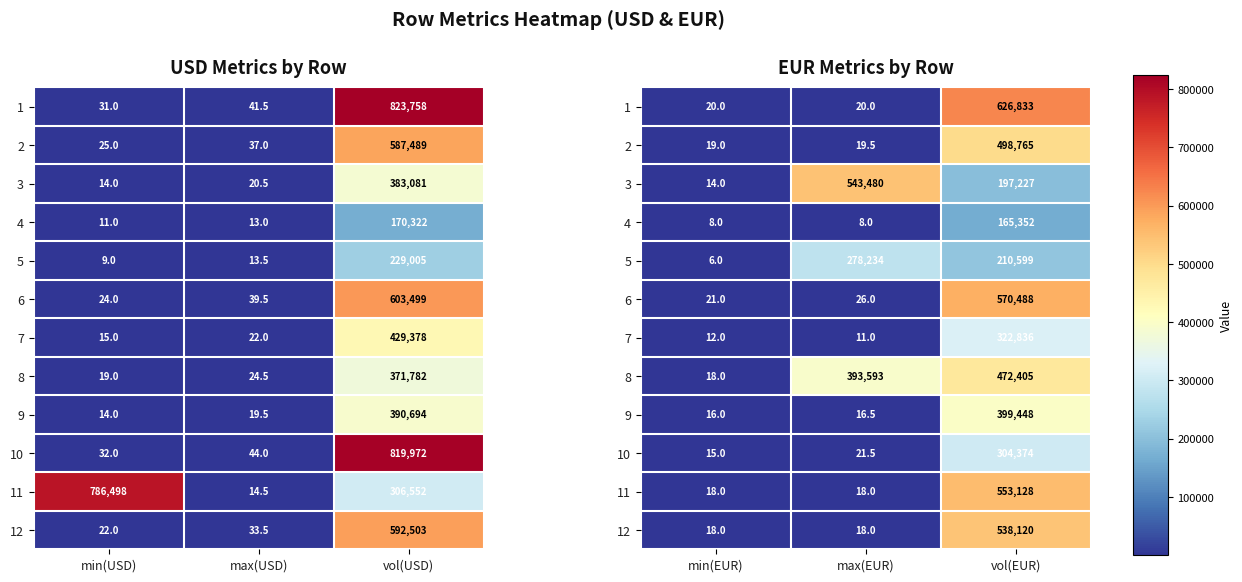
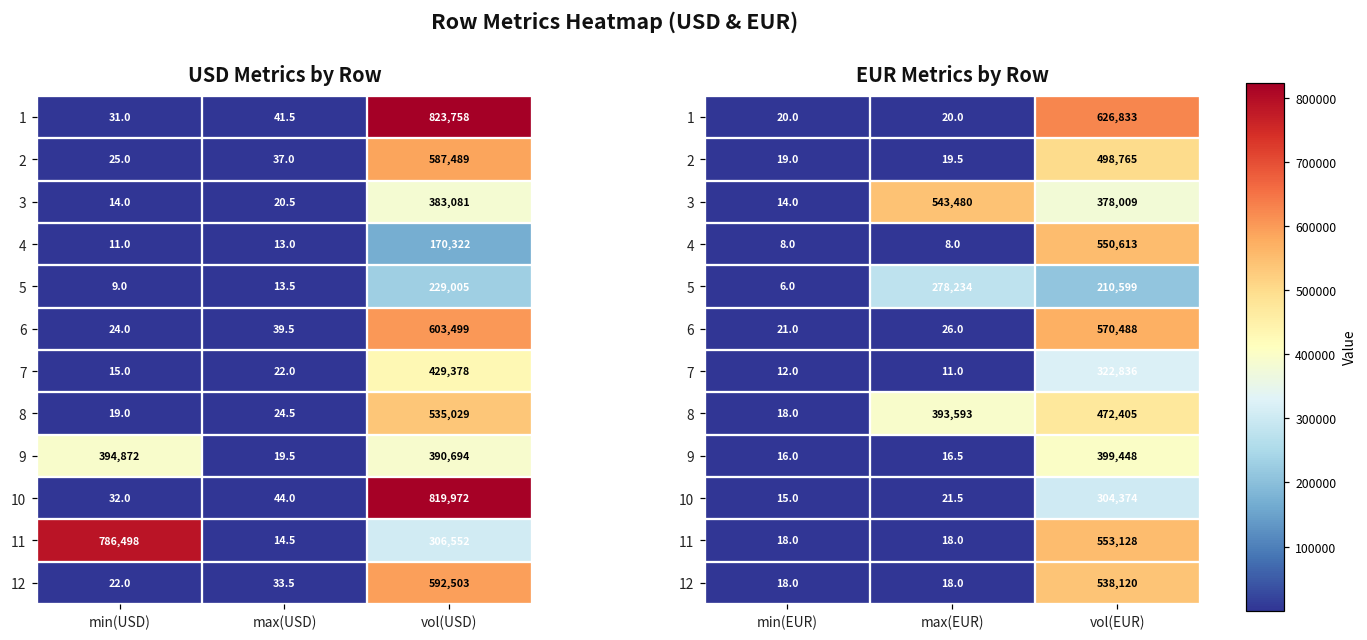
  {
    "USD Metrics by Row": {
      "1": {
        "min(USD)": "31.0",
        "max(USD)": "41.5",
        "vol(USD)": "823,758"
      },
      "2": {
        "min(USD)": "25.0",
        "max(USD)": "37.0",
        "vol(USD)": "587,489"
      },
      "3": {
        "min(USD)": "14.0",
        "max(USD)": "20.5",
        "vol(USD)": "383,081"
      },
      "4": {
        "min(USD)": "11.0",
        "max(USD)": "13.0",
        "vol(USD)": "170,322"
      },
      "5": {
        "min(USD)": "9.0",
        "max(USD)": "13.5",
        "vol(USD)": "229,005"
      },
      "6": {
        "min(USD)": "24.0",
        "max(USD)": "39.5",
        "vol(USD)": "603,499"
      },
      "7": {
        "min(USD)": "15.0",
        "max(USD)": "22.0",
        "vol(USD)": "429,378"
      },
      "8": {
        "min(USD)": "19.0",
        "max(USD)": "24.5",
-       "vol(USD)": "371,782"
+       "vol(USD)": "535,029"
      },
      "9": {
-       "min(USD)": "14.0",
+       "min(USD)": "394,872",
        "max(USD)": "19.5",
        "vol(USD)": "390,694"
      },
      "10": {
        "min(USD)": "32.0",
        "max(USD)": "44.0",
        "vol(USD)": "819,972"
      },
      "11": {
        "min(USD)": "786,498",
        "max(USD)": "14.5"
      },
      "12": {
        "min(USD)": "22.0",
        "max(USD)": "33.5",
        "vol(USD)": "592,503"
      }
    },
    "EUR Metrics by Row": {
      "1": {
        "min(EUR)": "20.0",
        "max(EUR)": "20.0",
        "vol(EUR)": "626,833"
      },
      "2": {
        "min(EUR)": "19.0",
        "max(EUR)": "19.5",
        "vol(EUR)": "498,765"
      },
      "3": {
        "min(EUR)": "14.0",
        "max(EUR)": "543,480",
-       "vol(EUR)": "197,227"
+       "vol(EUR)": "378,009"
      },
      "4": {
        "min(EUR)": "8.0",
        "max(EUR)": "8.0",
-       "vol(EUR)": "165,352"
+       "vol(EUR)": "550,613"
      },
      "5": {
        "min(EUR)": "6.0",
        "max(EUR)": "278,234",
        "vol(EUR)": "210,599"
      },
      "6": {
        "min(EUR)": "21.0",
        "max(EUR)": "26.0",
        "vol(EUR)": "570,488"
      },
      "7": {
        "min(EUR)": "12.0",
        "max(EUR)": "11.0"
      },
      "8": {
        "min(EUR)": "18.0",
        "max(EUR)": "393,593",
        "vol(EUR)": "472,405"
      },
      "9": {
        "min(EUR)": "16.0",
        "max(EUR)": "16.5",
        "vol(EUR)": "399,448"
      },
      "10": {
        "min(EUR)": "15.0",
        "max(EUR)": "21.5",
        "vol(EUR)": "304,374"
      },
      "11": {
        "min(EUR)": "18.0",
        "max(EUR)": "18.0",
        "vol(EUR)": "553,128"
      },
      "12": {
        "min(EUR)": "18.0",
        "max(EUR)": "18.0",
        "vol(EUR)": "538,120"
      }
    }
  }
